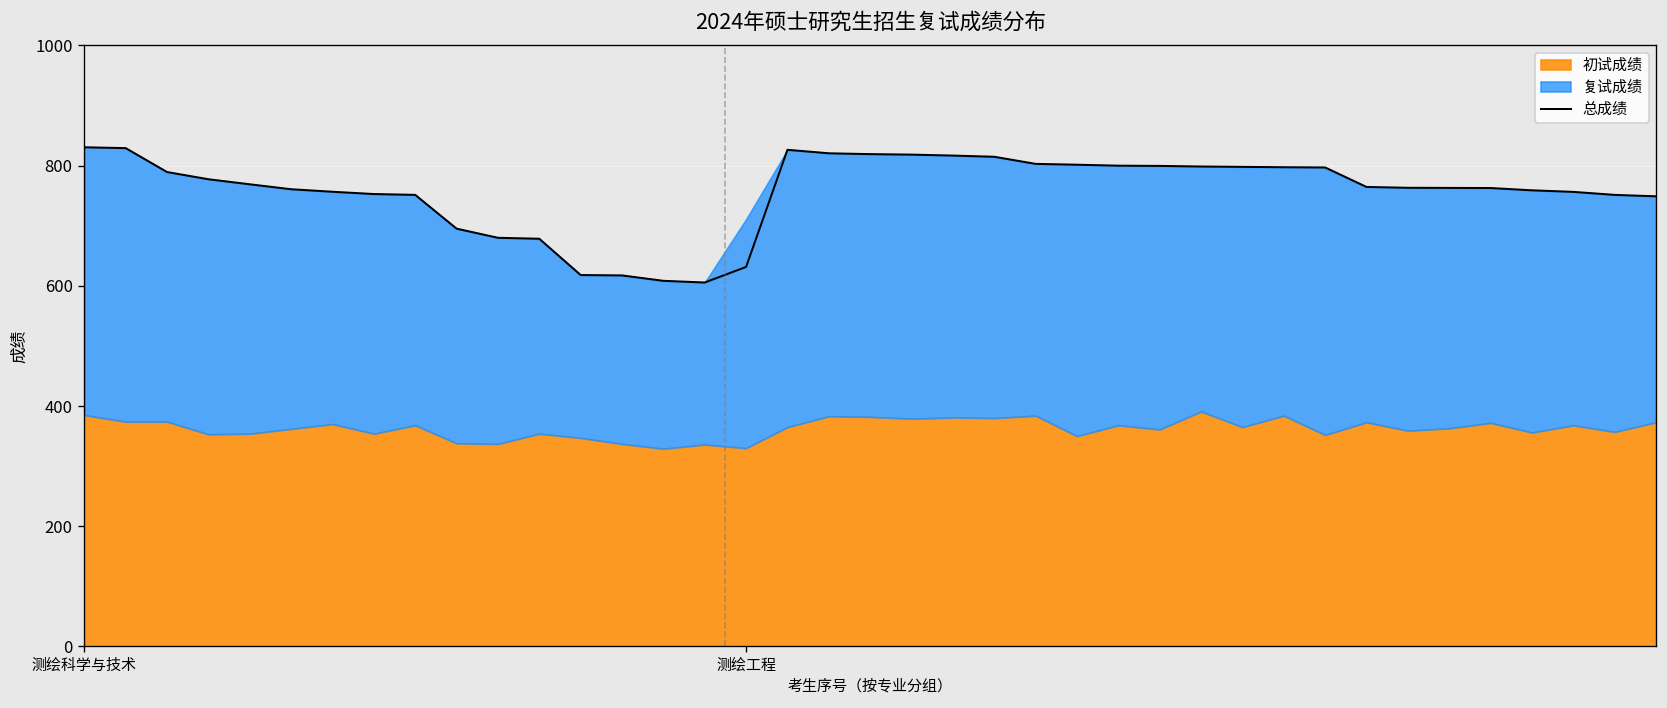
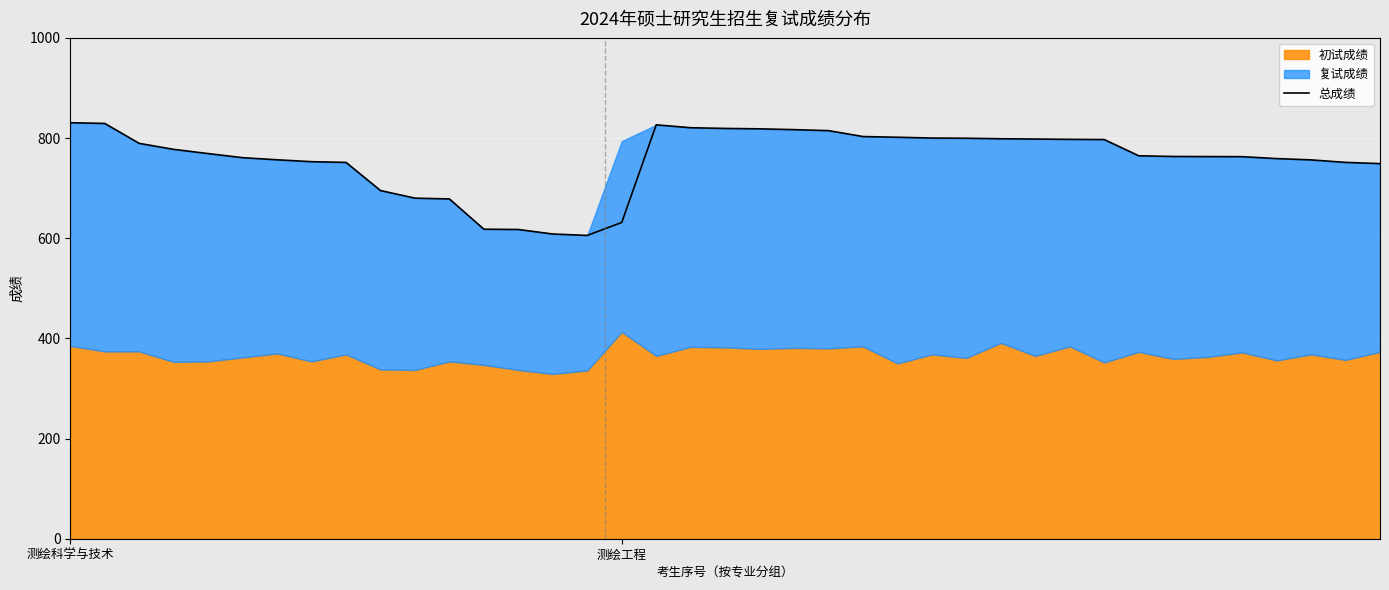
  {
    "初试成绩": {
      "测绘科学与技术": 390,
-     "测绘工程": 330
+     "测绘工程": 410
    },
    "总成绩": {
      "测绘工程": 630
    },
    "复试成绩": {
      "测绘工程": 380
    }
  }
